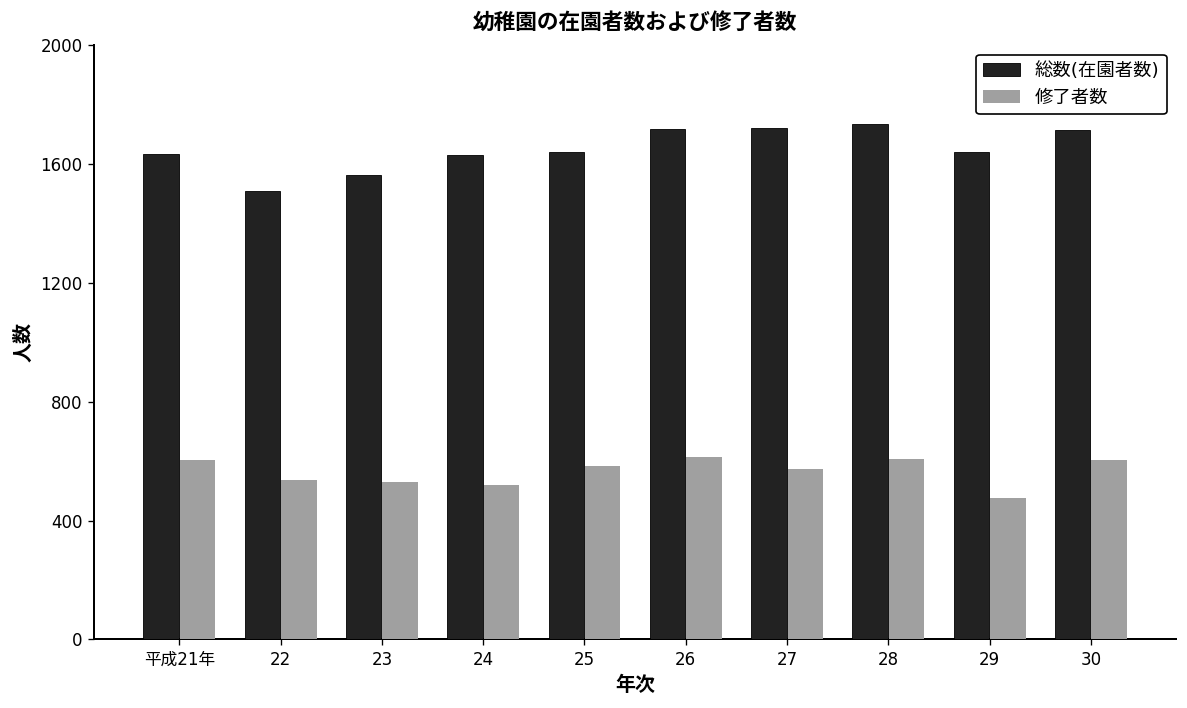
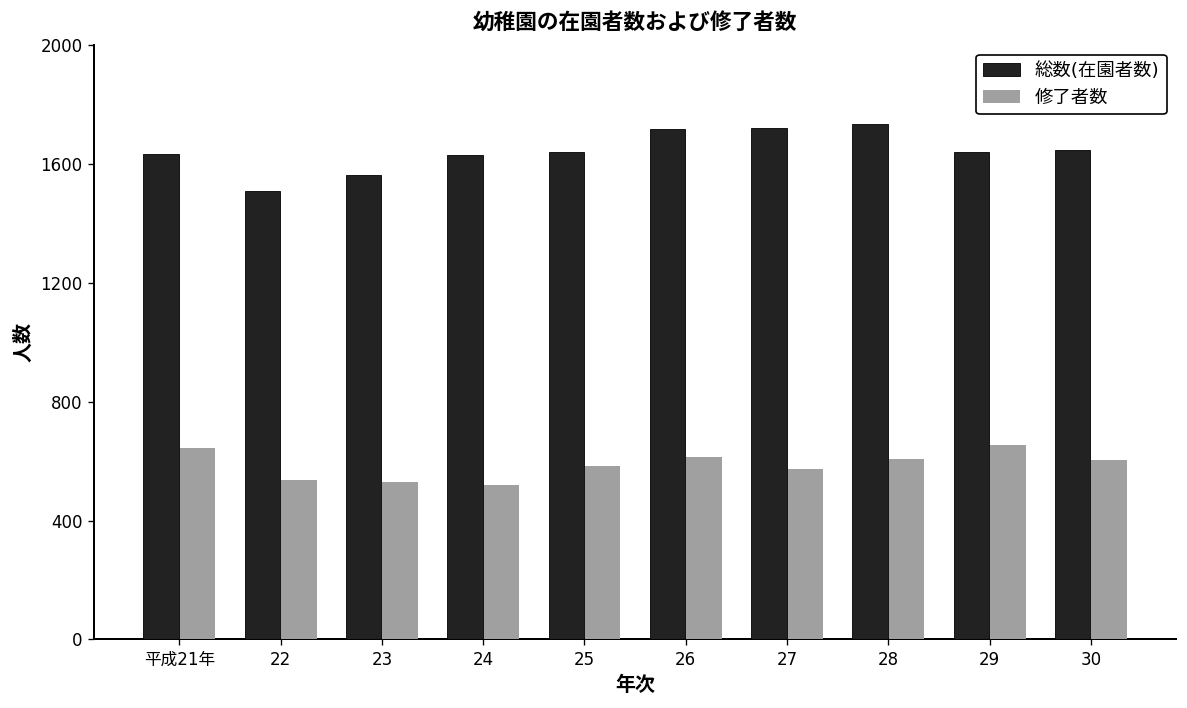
  {
    "総数(在園者数)": {
      "平成21年": 1640,
      "22": 1510,
      "23": 1560,
      "24": 1630,
      "25": 1640,
      "26": 1720,
      "27": 1720,
      "28": 1740,
      "29": 1640,
-     "30": 1720
+     "30": 1650
    },
    "修了者数": {
-     "平成21年": 610,
+     "平成21年": 640,
      "22": 540,
      "23": 530,
      "24": 520,
      "25": 580,
      "26": 620,
      "27": 570,
      "28": 610,
-     "29": 480,
+     "29": 660,
      "30": 600
    }
  }
